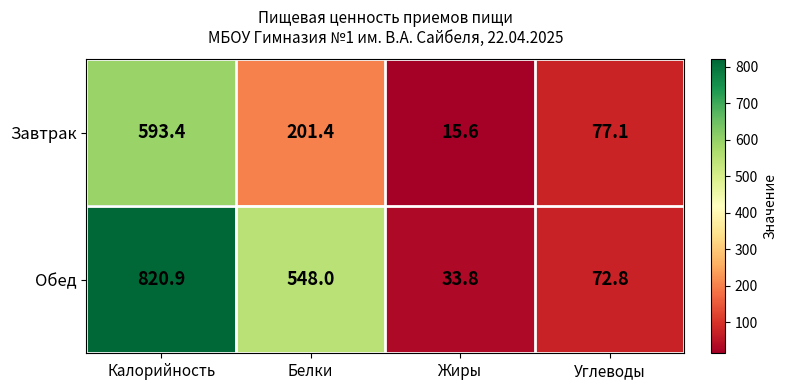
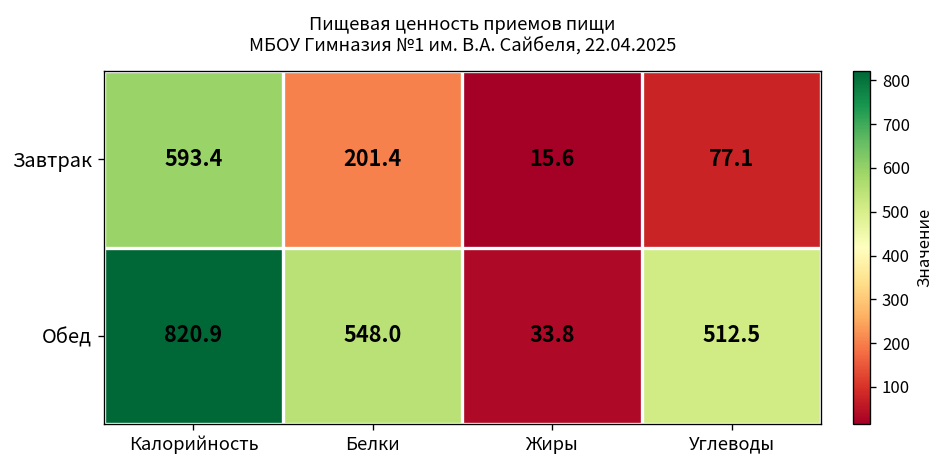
  {
    "Завтрак": {
      "Калорийность": 593.4,
      "Белки": 201.4,
      "Жиры": 15.6,
      "Углеводы": 77.1
    },
    "Обед": {
      "Калорийность": 820.9,
      "Белки": 548.0,
      "Жиры": 33.8,
-     "Углеводы": 72.8
+     "Углеводы": 512.5
    }
  }
